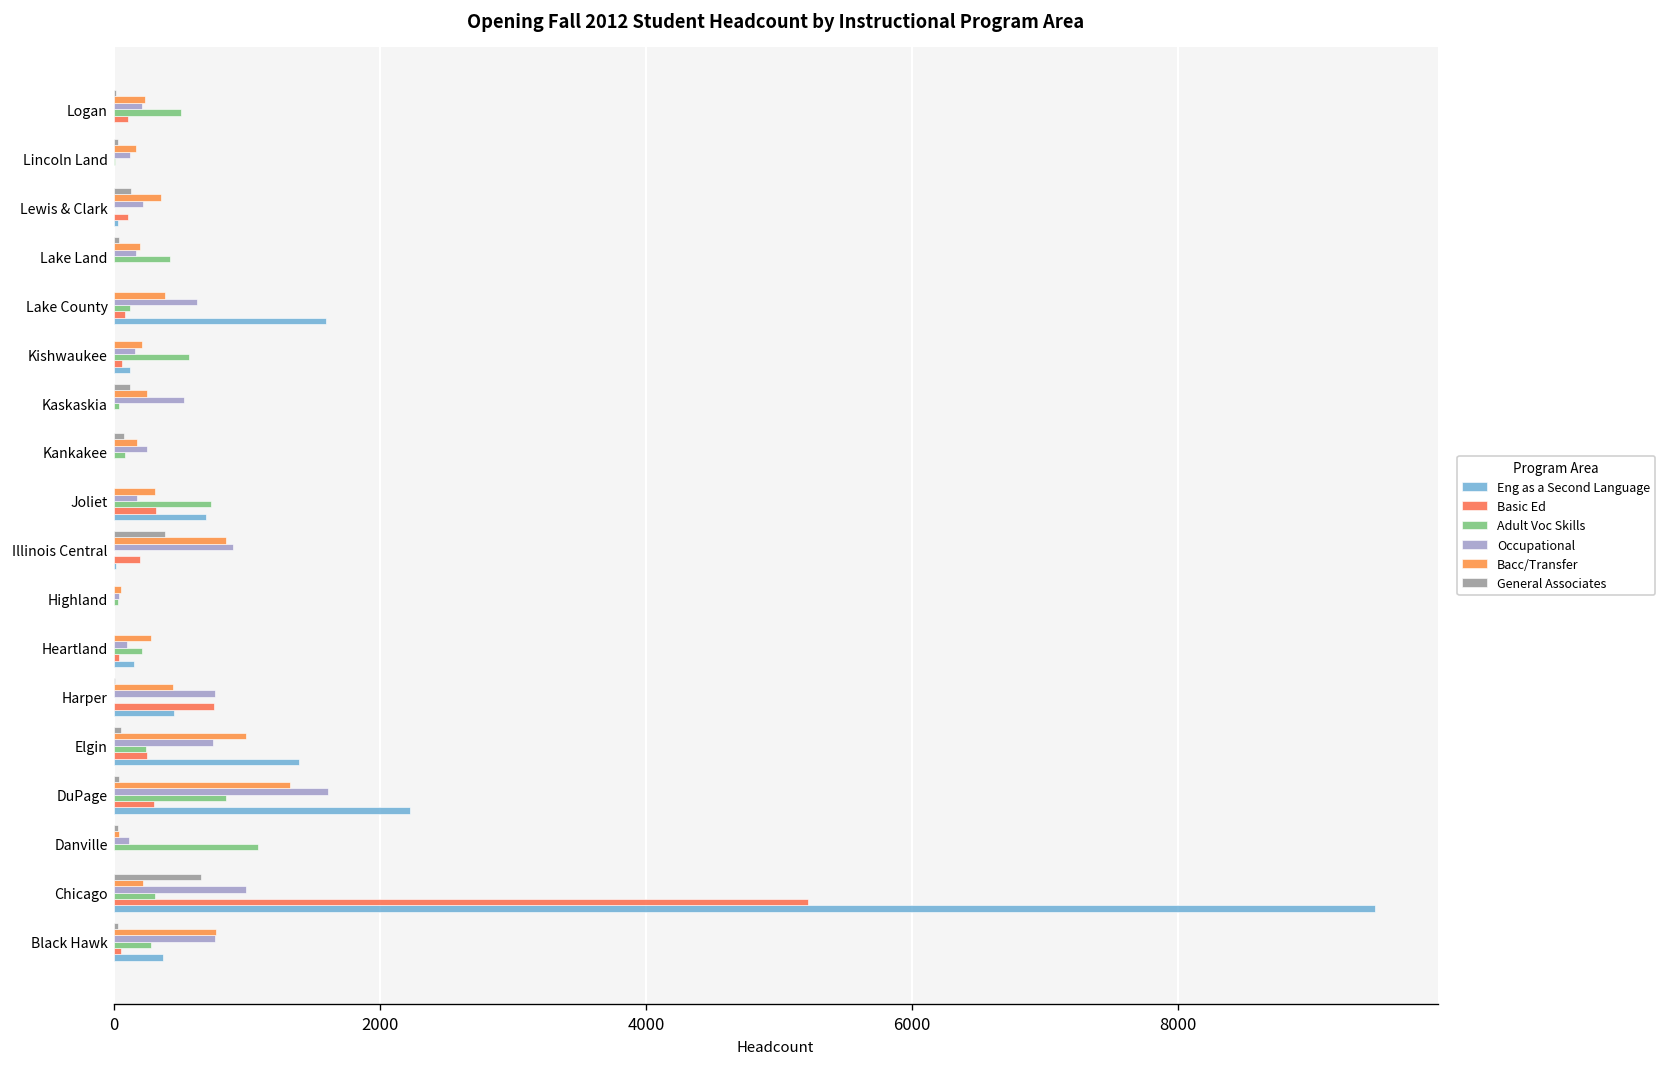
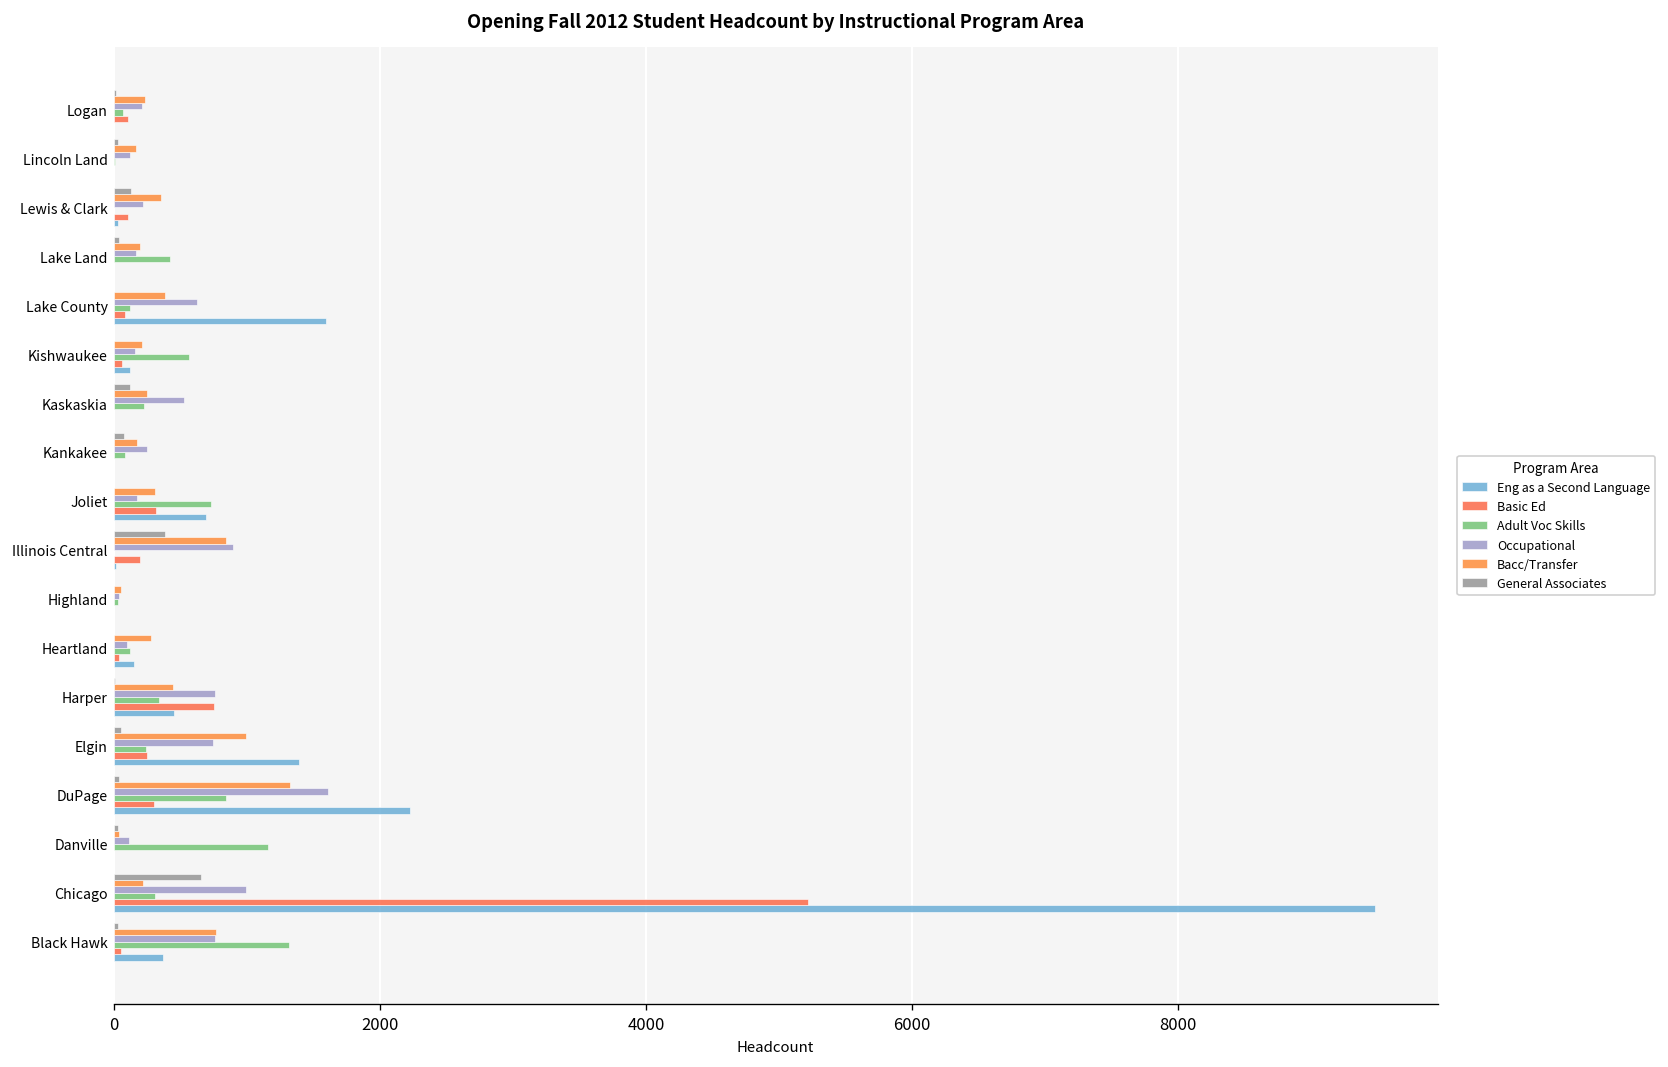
  {
    "Adult Voc Skills": {
-     "Logan": 510,
+     "Logan": 70,
      "Lewis & Clark": 0,
      "Lake Land": 430,
      "Lake County": 120,
      "Kishwaukee": 560,
-     "Kaskaskia": 40,
+     "Kaskaskia": 230,
      "Kankakee": 80,
      "Joliet": 730,
      "Illinois Central": 0,
      "Highland": 30,
-     "Heartland": 210,
-     "Harper": 0,
+     "Heartland": 120,
+     "Harper": 340,
      "Elgin": 250,
      "DuPage": 840,
-     "Danville": 1080,
+     "Danville": 1160,
      "Chicago": 310,
-     "Black Hawk": 280
+     "Black Hawk": 1320
    }
  }
